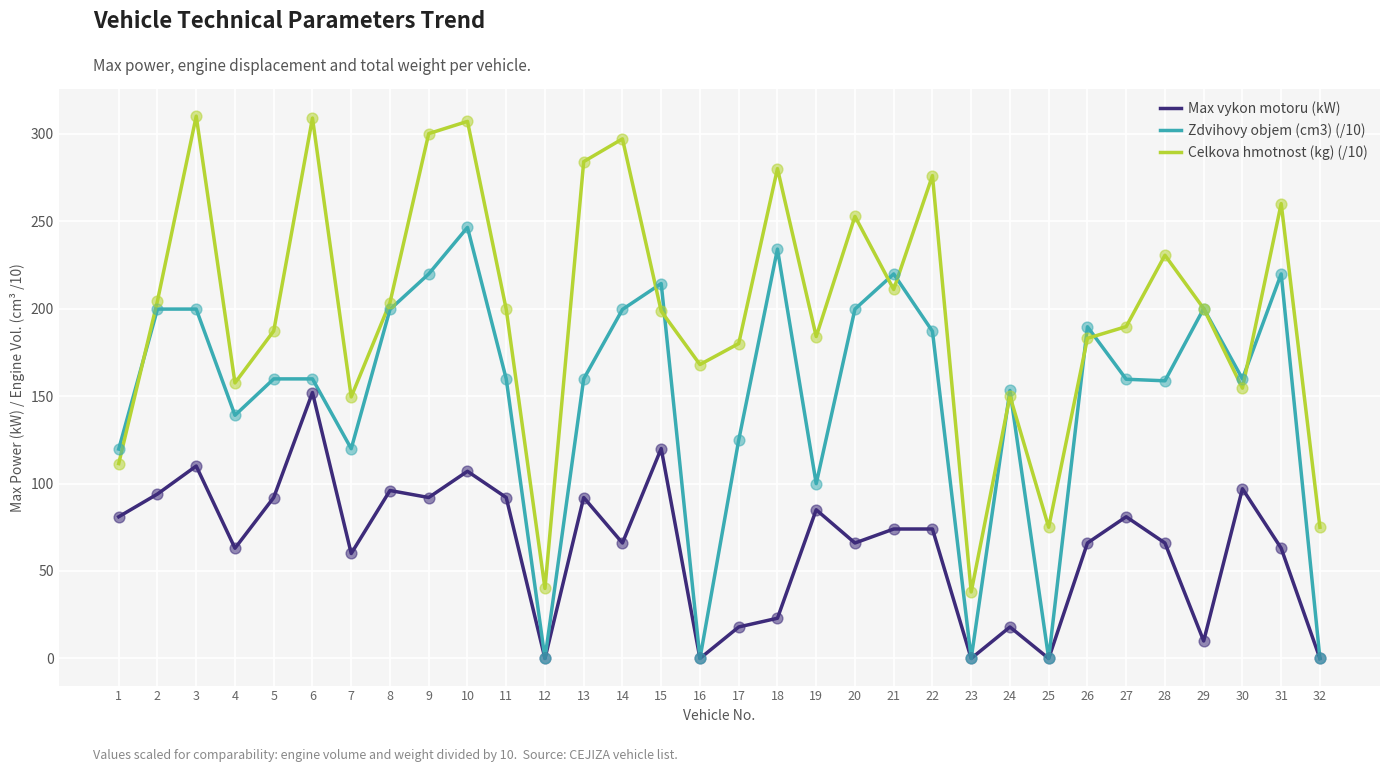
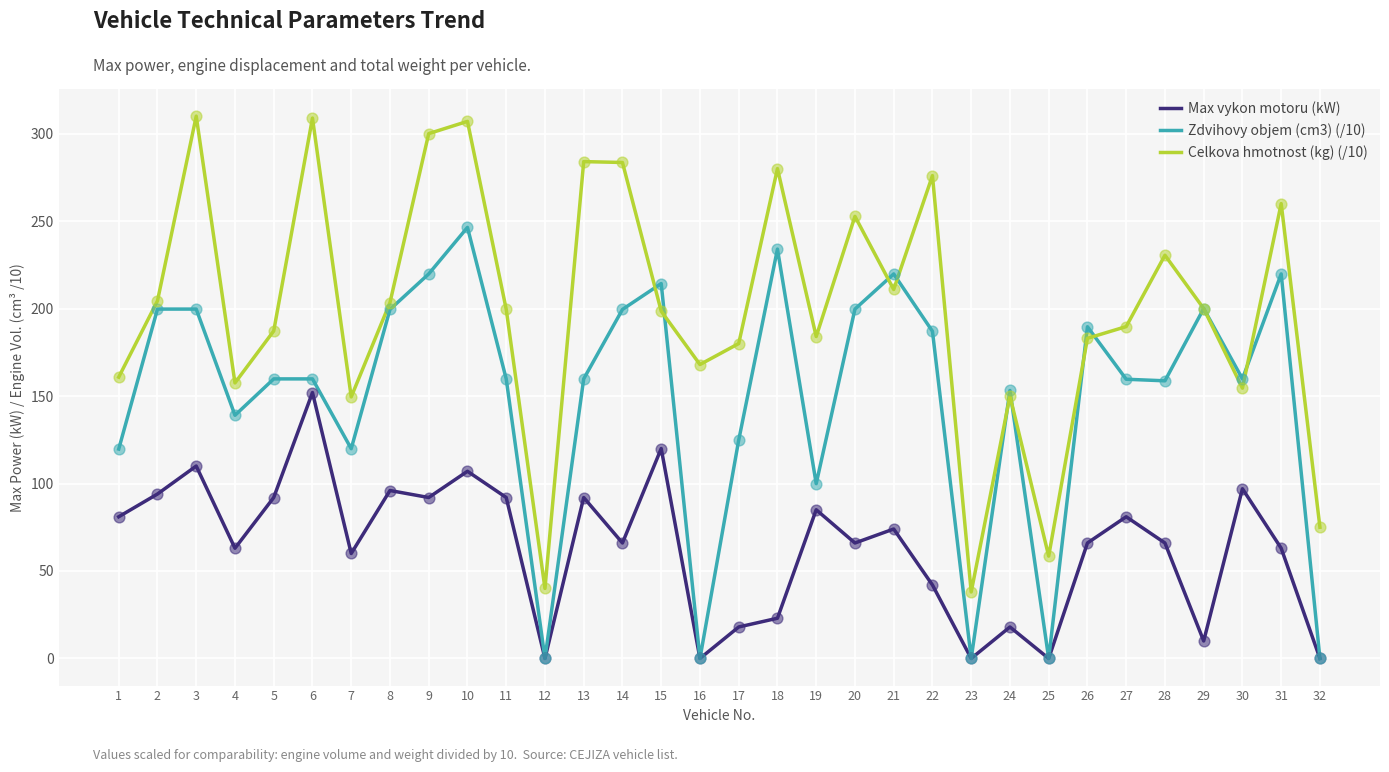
  {
    "Max vykon motoru (kW)": {
      "1": 81,
      "2": 94,
      "3": 110,
      "4": 63,
      "5": 92,
      "6": 152,
      "7": 60,
      "8": 96,
      "9": 92,
      "10": 107,
      "11": 92,
      "13": 92,
      "14": 66,
      "15": 120,
      "17": 18,
      "18": 23,
      "19": 85,
      "20": 66,
      "21": 74,
-     "22": 74,
+     "22": 42,
      "24": 18,
      "26": 66,
      "27": 81,
      "28": 66,
      "29": 10,
      "30": 97,
      "31": 63
    },
    "Zdvihovy objem (cm3) (/10)": {
      "1": 120,
      "2": 200,
      "3": 200,
      "4": 139,
      "5": 160,
      "6": 160,
      "7": 120,
      "8": 200,
      "9": 220,
      "10": 246,
      "11": 160,
      "13": 160,
      "14": 200,
      "15": 214,
      "17": 125,
      "18": 234,
      "19": 100,
      "20": 200,
      "21": 220,
      "22": 187,
      "24": 153,
      "26": 190,
      "27": 160,
      "28": 159,
      "30": 160,
      "31": 220
    },
    "Celkova hmotnost (kg) (/10)": {
-     "1": 111,
+     "1": 161,
      "2": 204,
      "3": 310,
      "4": 158,
      "5": 187,
      "6": 309,
      "7": 150,
      "8": 203,
      "9": 300,
      "10": 307,
      "11": 200,
      "12": 40,
      "13": 284,
-     "14": 297,
+     "14": 284,
      "15": 199,
      "16": 168,
      "17": 180,
      "18": 280,
      "19": 184,
      "20": 253,
      "21": 211,
      "22": 276,
      "23": 38,
      "24": 150,
-     "25": 75,
+     "25": 59,
      "26": 183,
      "27": 190,
      "28": 231,
      "30": 155,
      "31": 260,
      "32": 75
    }
  }
